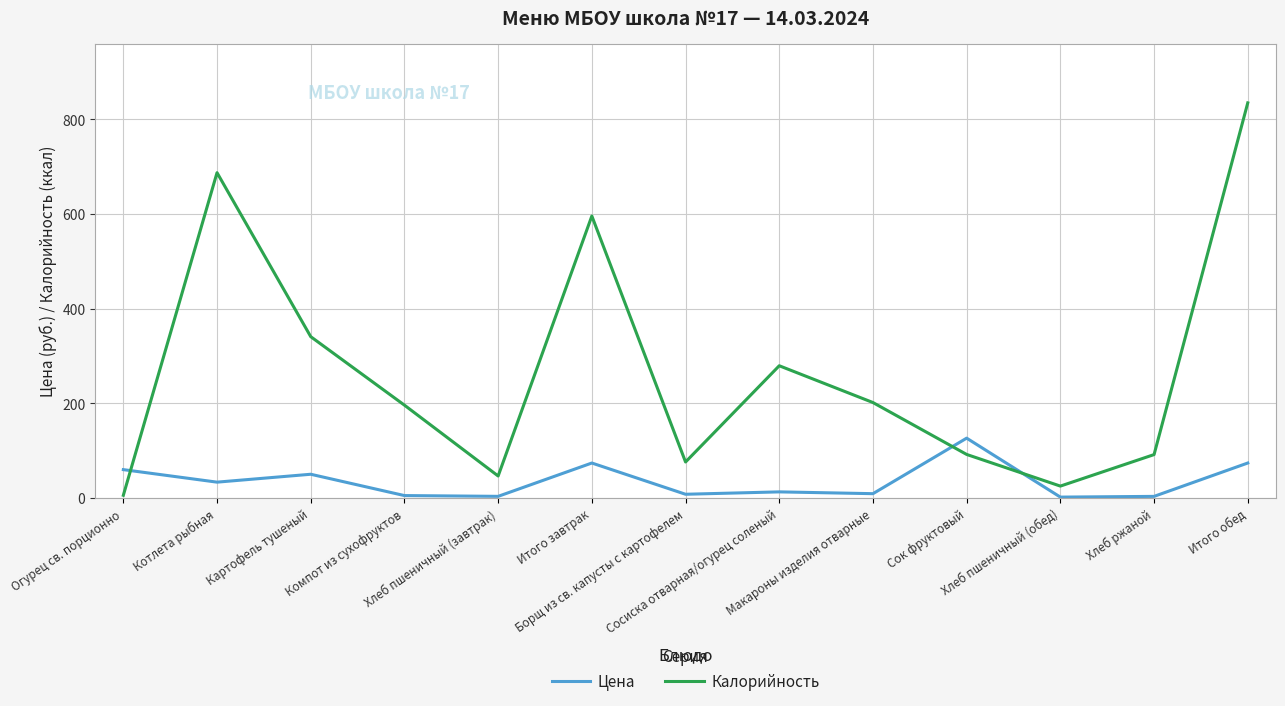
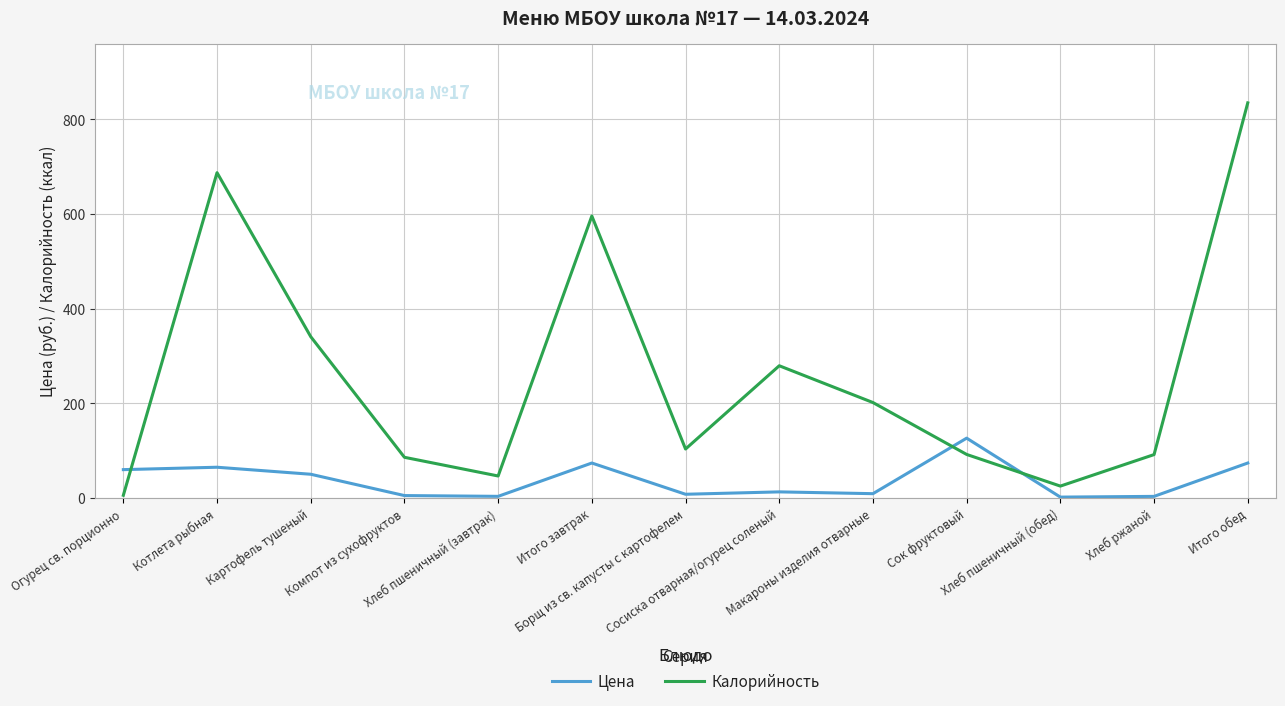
  {
    "Цена": {
      "Огурец св. порционно": 60,
-     "Котлета рыбная": 30,
+     "Котлета рыбная": 70,
      "Картофель тушеный": 50,
      "Компот из сухофруктов": 10,
      "Хлеб пшеничный (завтрак)": 0,
      "Итого завтрак": 70,
      "Борщ из св. капусты с картофелем": 10,
      "Сосиска отварная/огурец соленый": 10,
      "Макароны изделия отварные": 10,
      "Сок фруктовый": 130,
      "Хлеб пшеничный (обед)": 0,
      "Хлеб ржаной": 0,
      "Итого обед": 70
    },
    "Калорийность": {
      "Огурец св. порционно": 10,
      "Котлета рыбная": 690,
      "Картофель тушеный": 340,
-     "Компот из сухофруктов": 200,
+     "Компот из сухофруктов": 90,
      "Хлеб пшеничный (завтрак)": 50,
      "Итого завтрак": 600,
-     "Борщ из св. капусты с картофелем": 80,
+     "Борщ из св. капусты с картофелем": 100,
      "Сосиска отварная/огурец соленый": 280,
      "Макароны изделия отварные": 200,
      "Сок фруктовый": 90,
      "Хлеб пшеничный (обед)": 30,
      "Хлеб ржаной": 90,
      "Итого обед": 830
    }
  }
